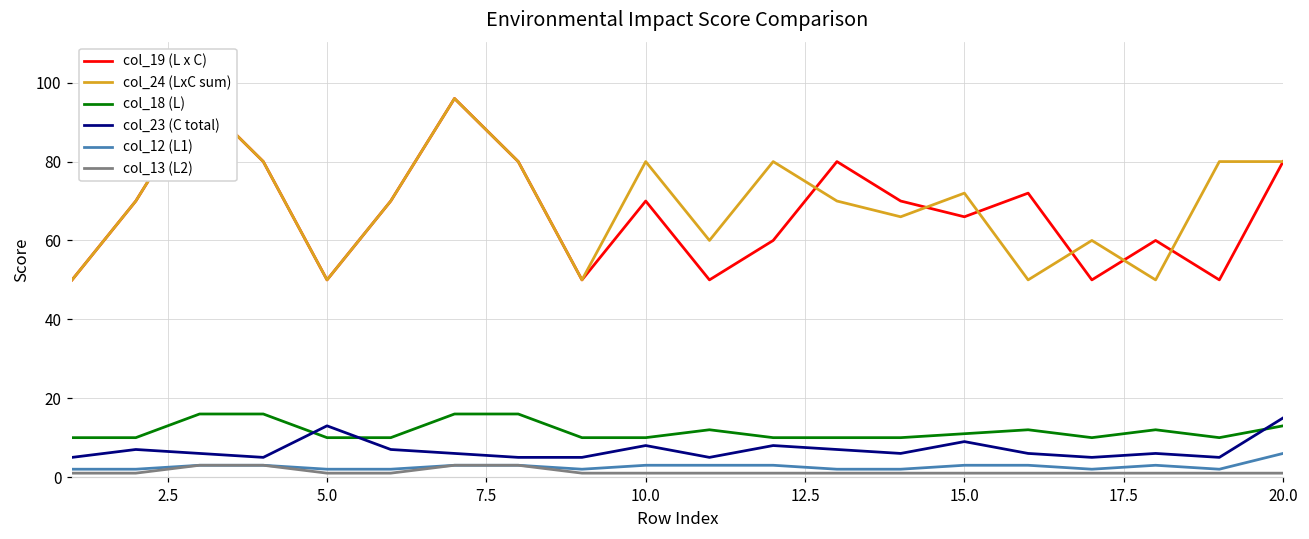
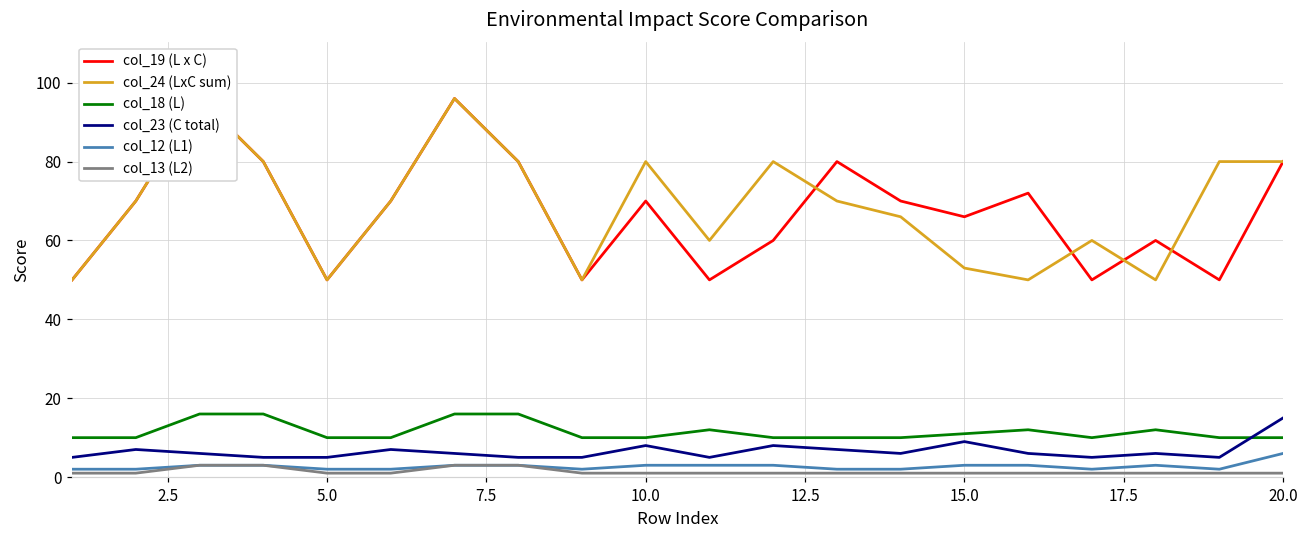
  {
    "col_19 (L x C)": {
      "10.0": 70,
      "15.0": 66
    },
    "col_24 (LxC sum)": {
      "10.0": 80,
-     "15.0": 72
+     "15.0": 53
    },
    "col_18 (L)": {
      "5.0": 10,
      "10.0": 10,
      "15.0": 11,
-     "20.0": 13
+     "20.0": 10
    },
    "col_23 (C total)": {
-     "5.0": 13,
+     "5.0": 5,
      "10.0": 8,
      "15.0": 9,
      "20.0": 15
    },
    "col_12 (L1)": {
      "5.0": 2,
      "10.0": 3,
      "15.0": 3,
      "20.0": 6
    },
    "col_13 (L2)": {
      "5.0": 1,
      "10.0": 1,
      "15.0": 1,
      "20.0": 1
    }
  }
